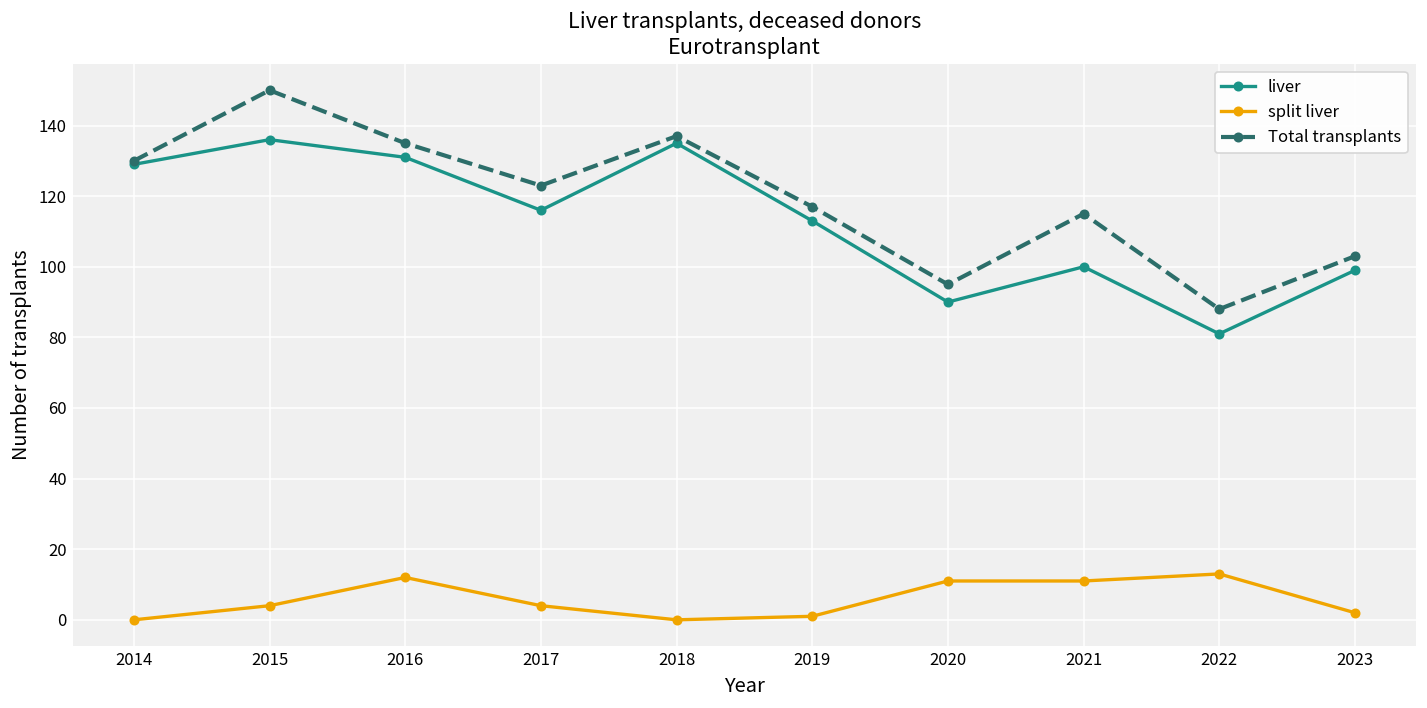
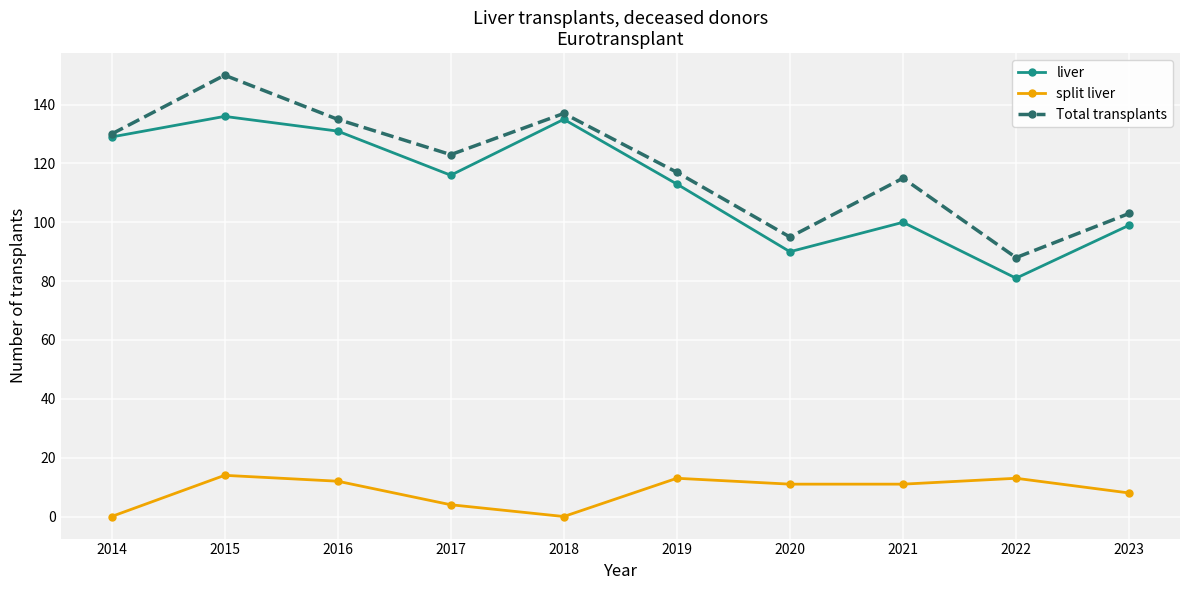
  {
    "split liver": {
      "2014": 0,
-     "2015": 4,
+     "2015": 14,
      "2016": 12,
      "2017": 4,
      "2018": 0,
-     "2019": 1,
+     "2019": 13,
      "2020": 11,
      "2021": 11,
      "2022": 13,
-     "2023": 2
+     "2023": 8
    }
  }
